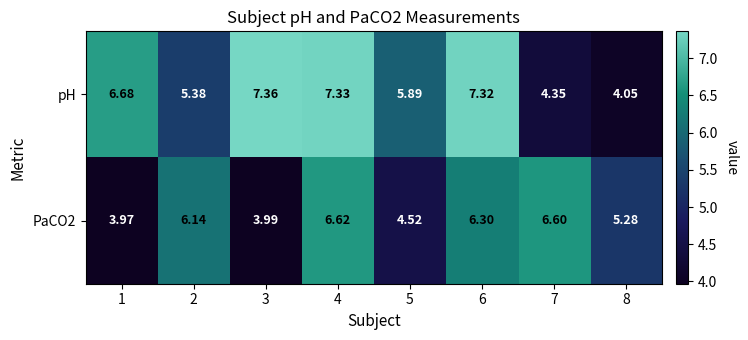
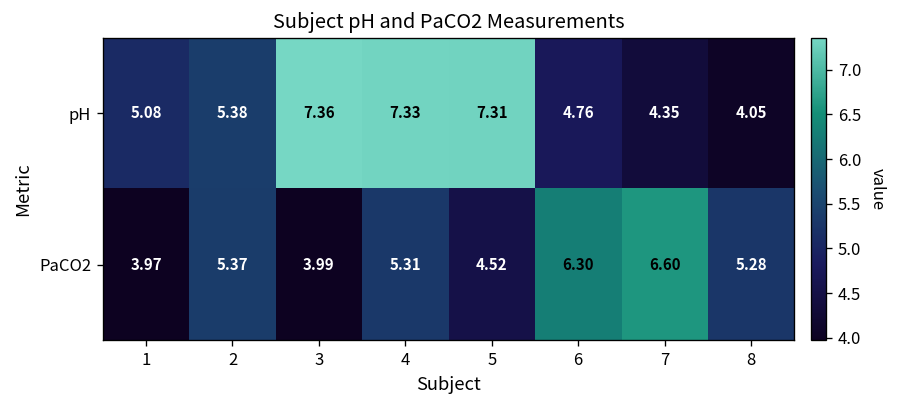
  {
    "pH": {
-     "1": 6.68,
+     "1": 5.08,
      "2": 5.38,
      "3": 7.36,
      "4": 7.33,
-     "5": 5.89,
-     "6": 7.32,
+     "5": 7.31,
+     "6": 4.76,
      "7": 4.35,
      "8": 4.05
    },
    "PaCO2": {
      "1": 3.97,
-     "2": 6.14,
+     "2": 5.37,
      "3": 3.99,
-     "4": 6.62,
+     "4": 5.31,
      "5": 4.52,
      "6": 6.30,
      "7": 6.60,
      "8": 5.28
    }
  }
